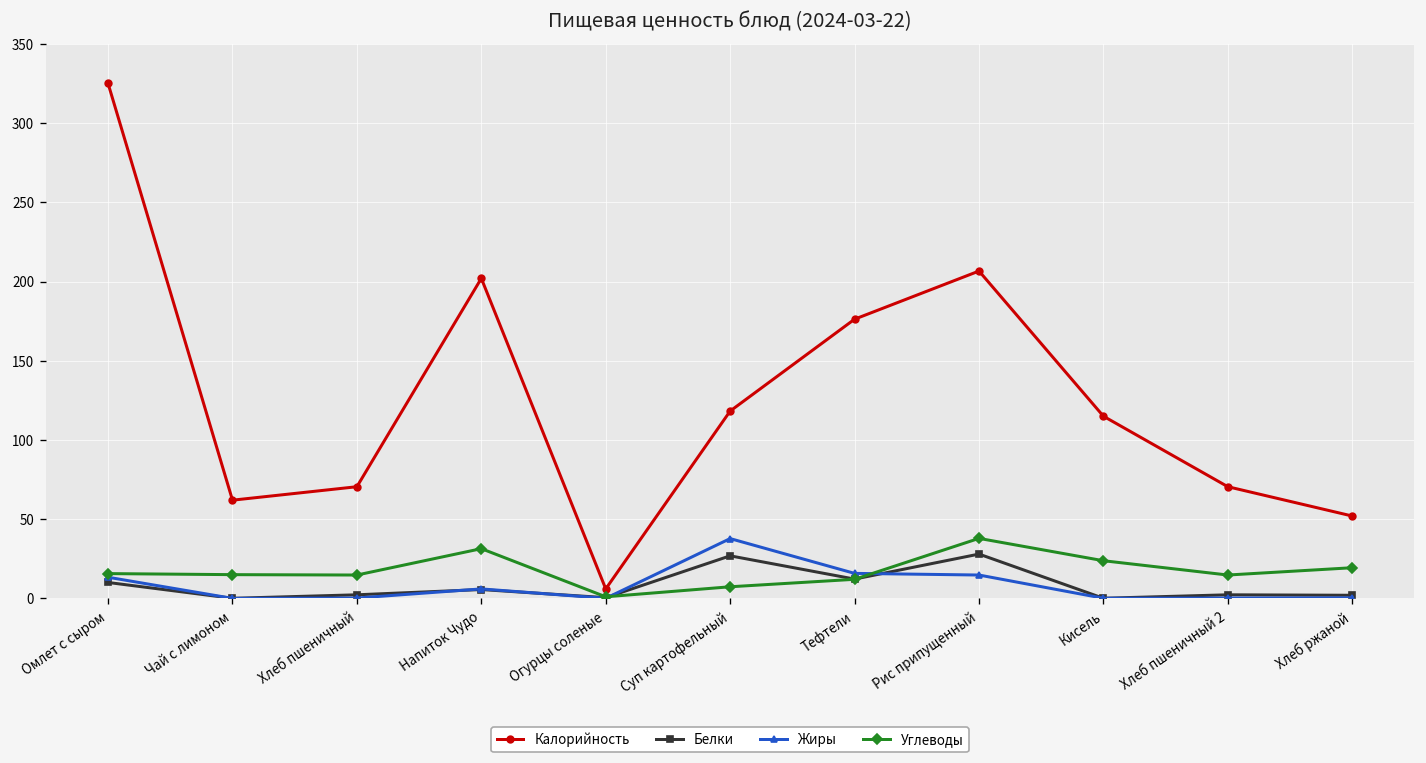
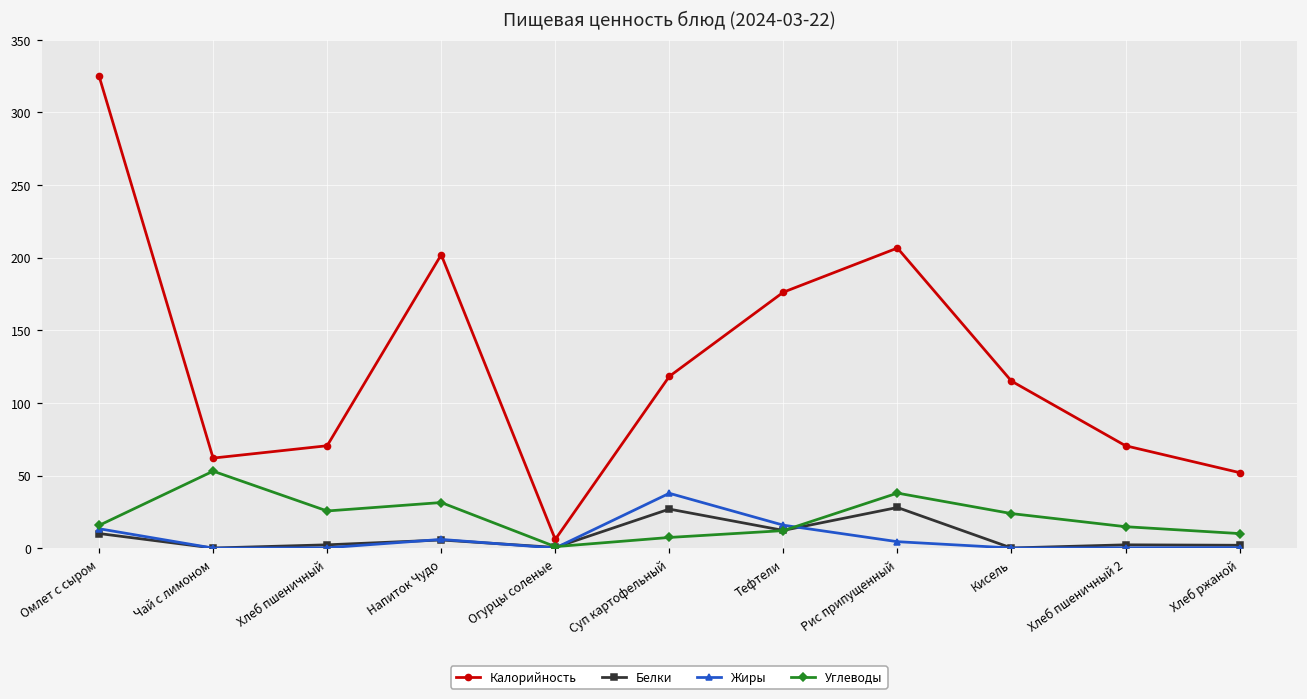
  {
    "Калорийность": {
      "Омлет с сыром": 325,
      "Чай с лимоном": 62,
      "Хлеб пшеничный": 71,
      "Напиток Чудо": 202,
      "Огурцы соленые": 6,
      "Суп картофельный": 118,
      "Тефтели": 176,
      "Рис припущенный": 207,
      "Кисель": 115,
      "Хлеб пшеничный 2": 71,
      "Хлеб ржаной": 52
    },
    "Белки": {
      "Омлет с сыром": 10,
      "Хлеб пшеничный": 2,
      "Суп картофельный": 27,
      "Рис припущенный": 28,
      "Хлеб пшеничный 2": 2
    },
    "Жиры": {
      "Омлет с сыром": 13,
      "Хлеб пшеничный": 0,
      "Суп картофельный": 38,
      "Тефтели": 16,
-     "Рис припущенный": 15,
+     "Рис припущенный": 4,
      "Хлеб пшеничный 2": 0
    },
    "Углеводы": {
      "Омлет с сыром": 16,
-     "Чай с лимоном": 15,
-     "Хлеб пшеничный": 15,
+     "Чай с лимоном": 53,
+     "Хлеб пшеничный": 26,
      "Напиток Чудо": 31,
      "Суп картофельный": 7,
      "Рис припущенный": 38,
      "Кисель": 24,
      "Хлеб пшеничный 2": 15,
-     "Хлеб ржаной": 19
+     "Хлеб ржаной": 10
    }
  }
